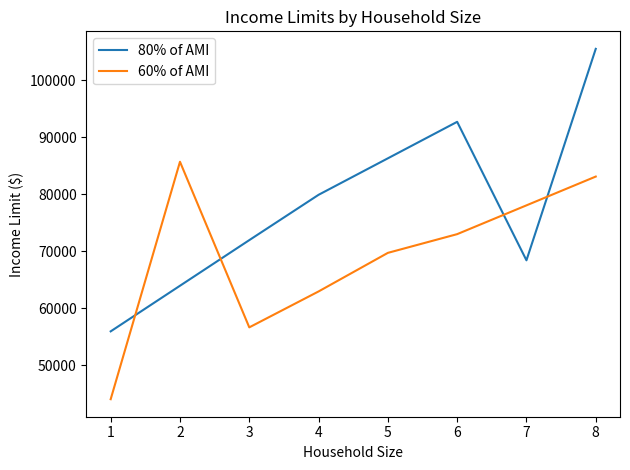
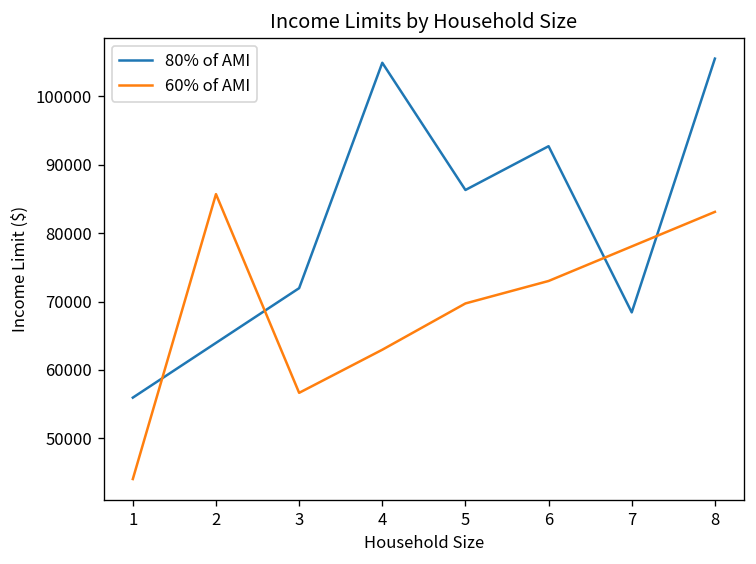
  {
    "80% of AMI": {
      "1": 56000,
      "2": 64000,
      "3": 72000,
-     "4": 80000,
+     "4": 105000,
      "5": 86000,
      "6": 93000,
      "7": 68000,
      "8": 106000
    },
    "60% of AMI": {
      "1": 44000,
      "2": 86000,
      "3": 57000,
      "4": 63000,
      "5": 70000,
      "6": 73000,
      "7": 78000,
      "8": 83000
    }
  }
